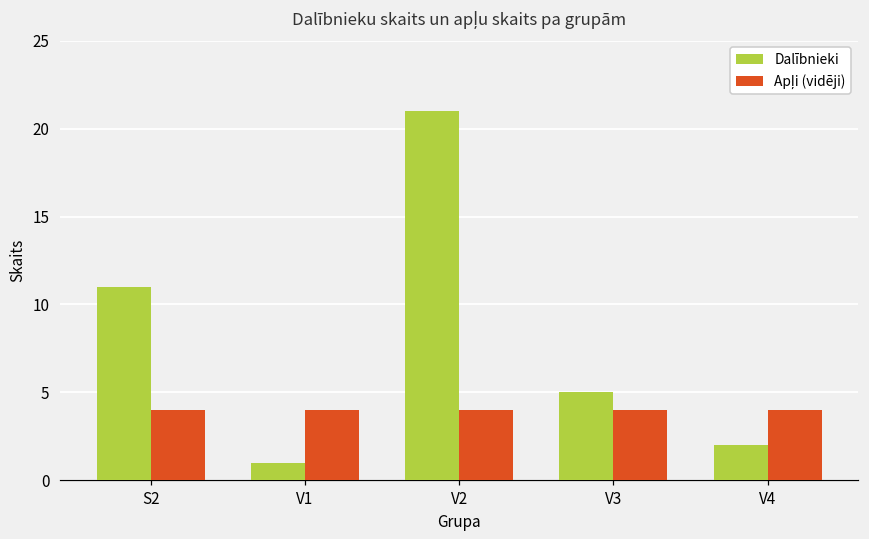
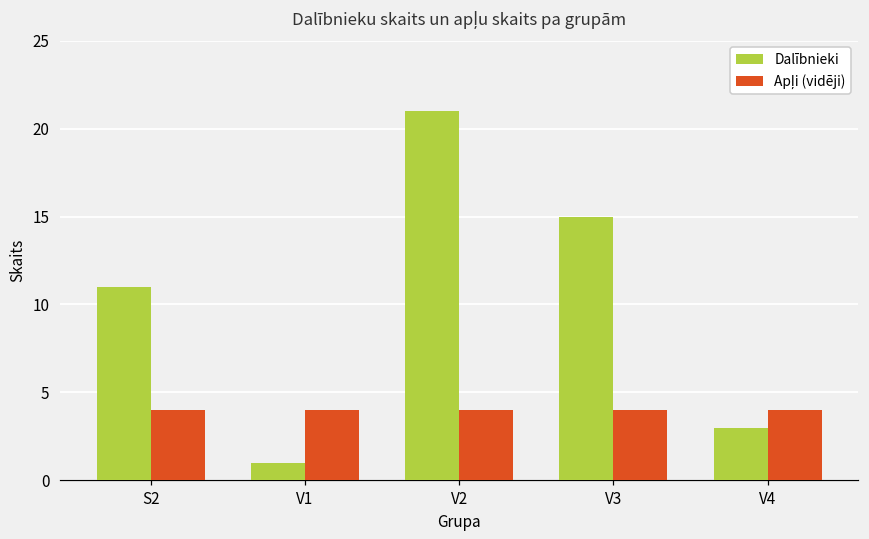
  {
    "Dalībnieki": {
      "S2": 11,
      "V1": 1,
      "V2": 21,
-     "V3": 5,
-     "V4": 2
+     "V3": 15,
+     "V4": 3
    },
    "Apļi (vidēji)": {
      "S2": 4,
      "V1": 4,
      "V2": 4,
      "V3": 4,
      "V4": 4
    }
  }
